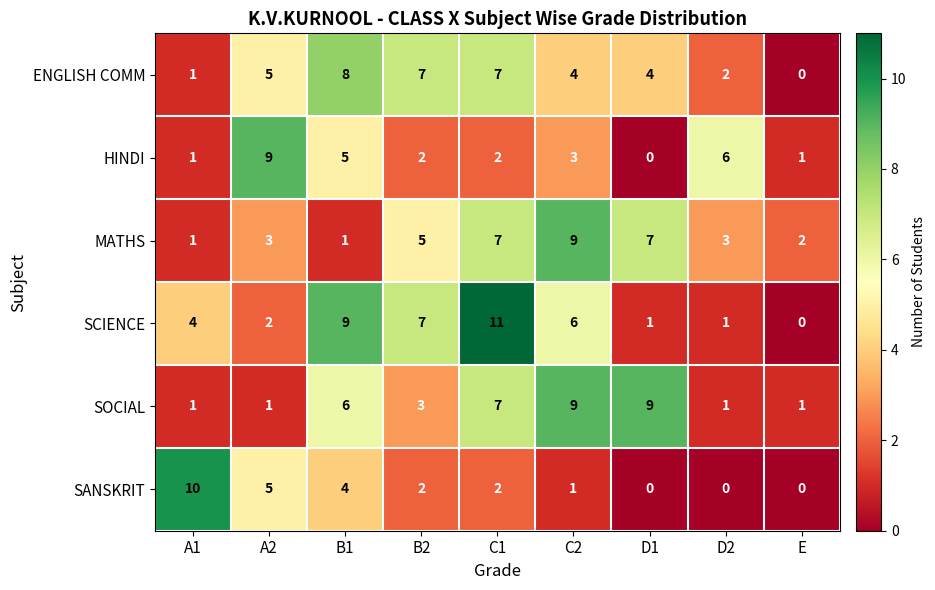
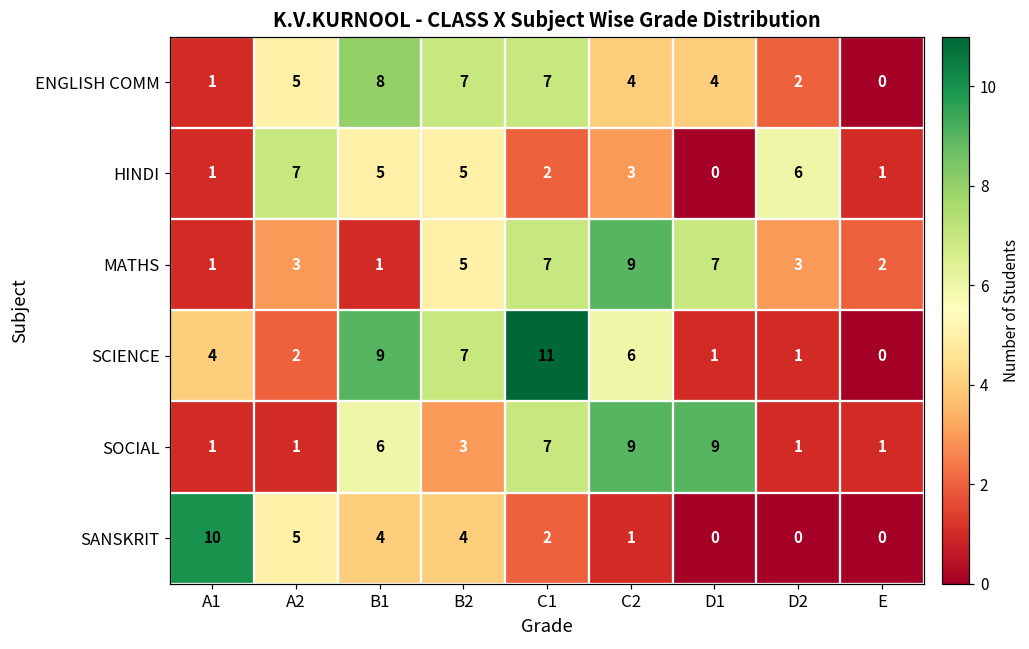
  {
    "ENGLISH COMM": {
      "A1": 1,
      "A2": 5,
      "B1": 8,
      "B2": 7,
      "C1": 7,
      "C2": 4,
      "D1": 4,
      "D2": 2,
      "E": 0
    },
    "HINDI": {
      "A1": 1,
-     "A2": 9,
+     "A2": 7,
      "B1": 5,
-     "B2": 2,
+     "B2": 5,
      "C1": 2,
      "C2": 3,
      "D1": 0,
      "D2": 6,
      "E": 1
    },
    "MATHS": {
      "A1": 1,
      "A2": 3,
      "B1": 1,
      "B2": 5,
      "C1": 7,
      "C2": 9,
      "D1": 7,
      "D2": 3,
      "E": 2
    },
    "SCIENCE": {
      "A1": 4,
      "A2": 2,
      "B1": 9,
      "B2": 7,
      "C1": 11,
      "C2": 6,
      "D1": 1,
      "D2": 1,
      "E": 0
    },
    "SOCIAL": {
      "A1": 1,
      "A2": 1,
      "B1": 6,
      "B2": 3,
      "C1": 7,
      "C2": 9,
      "D1": 9,
      "D2": 1,
      "E": 1
    },
    "SANSKRIT": {
      "A1": 10,
      "A2": 5,
      "B1": 4,
-     "B2": 2,
+     "B2": 4,
      "C1": 2,
      "C2": 1,
      "D1": 0,
      "D2": 0,
      "E": 0
    }
  }
